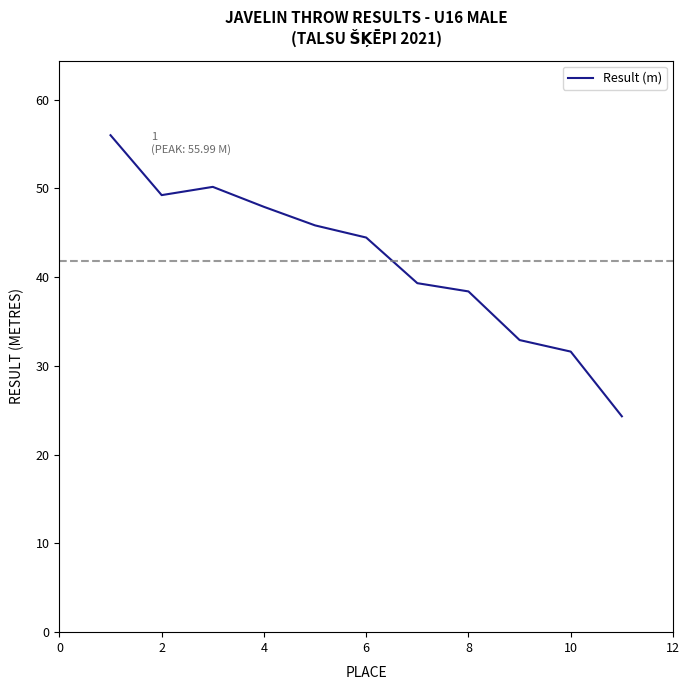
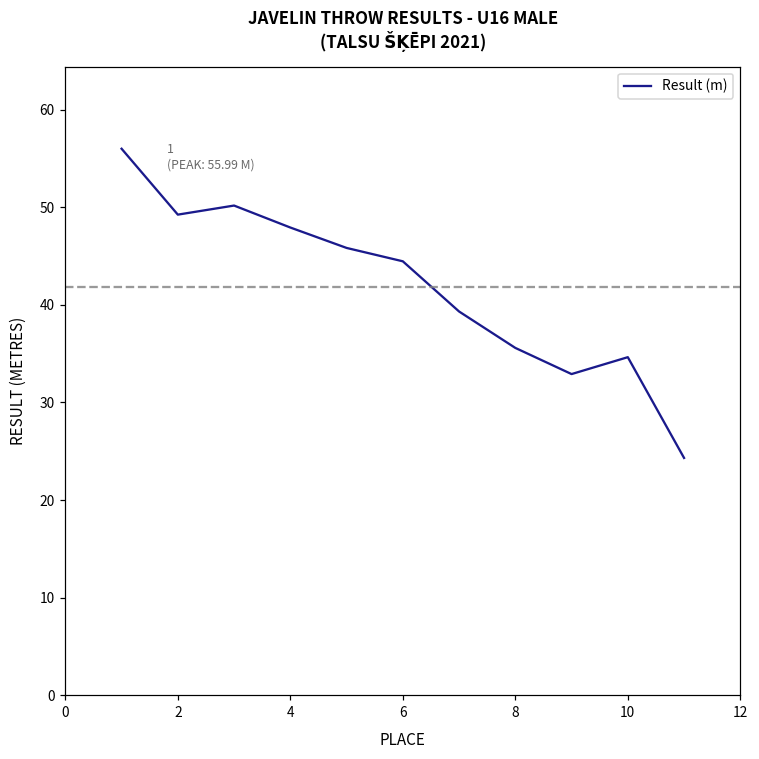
  {
    "2": 49,
    "4": 48,
    "6": 44,
-   "8": 38,
-   "10": 32
+   "8": 36,
+   "10": 35
  }
